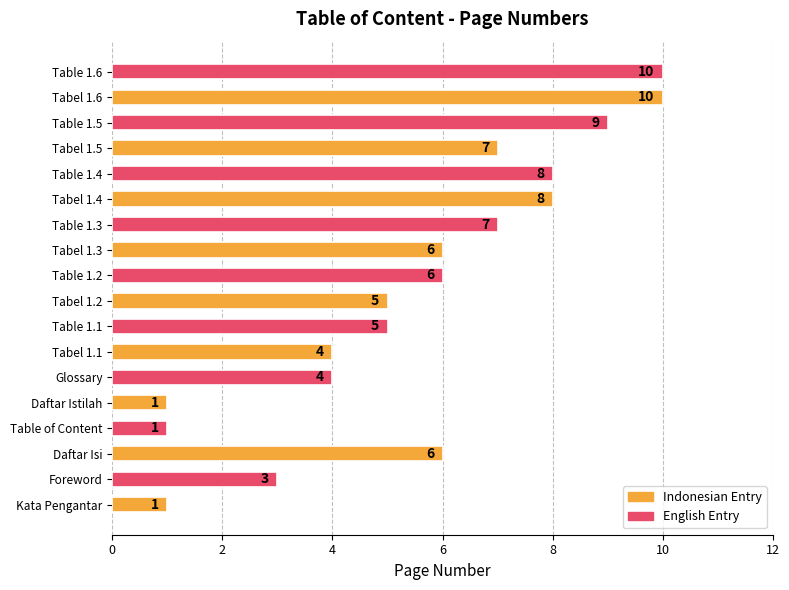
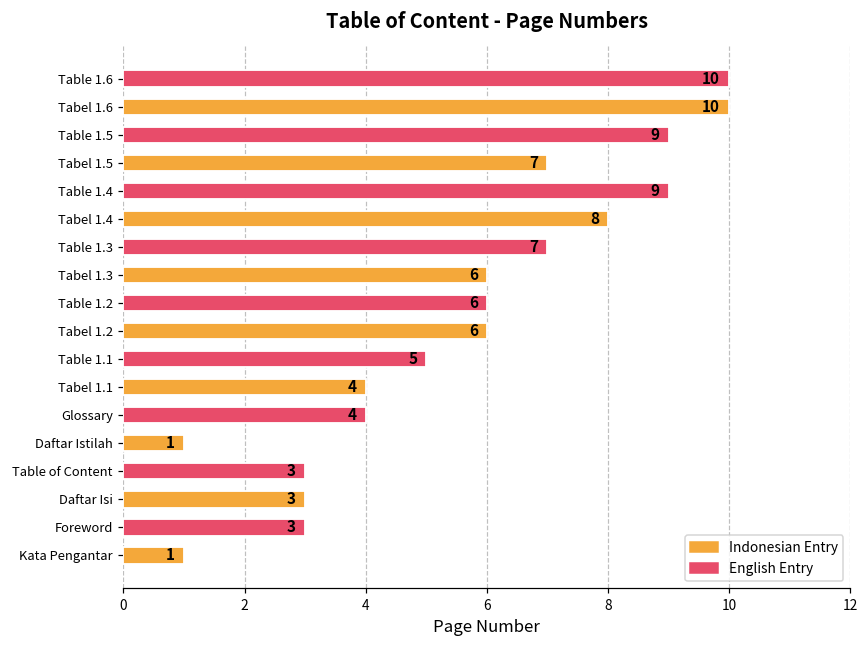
  {
    "Table 1.6": 10,
    "Tabel 1.6": 10,
    "Table 1.5": 9,
    "Tabel 1.5": 7,
-   "Table 1.4": 8,
+   "Table 1.4": 9,
    "Tabel 1.4": 8,
    "Table 1.3": 7,
    "Tabel 1.3": 6,
    "Table 1.2": 6,
-   "Tabel 1.2": 5,
+   "Tabel 1.2": 6,
    "Table 1.1": 5,
    "Tabel 1.1": 4,
    "Glossary": 4,
    "Daftar Istilah": 1,
-   "Table of Content": 1,
-   "Daftar Isi": 6,
+   "Table of Content": 3,
+   "Daftar Isi": 3,
    "Foreword": 3,
    "Kata Pengantar": 1
  }
